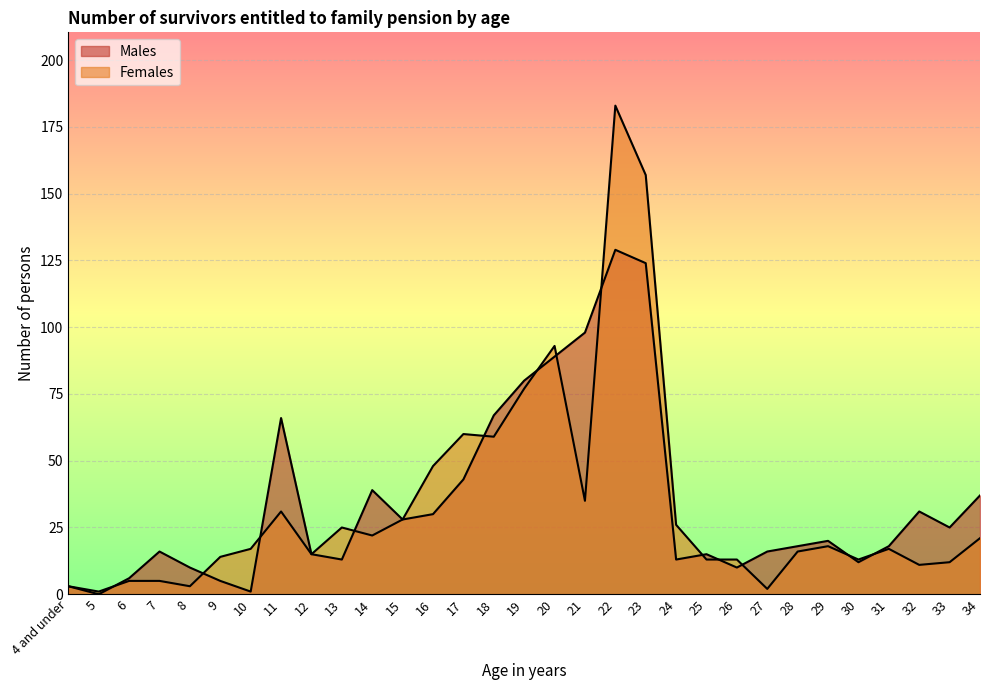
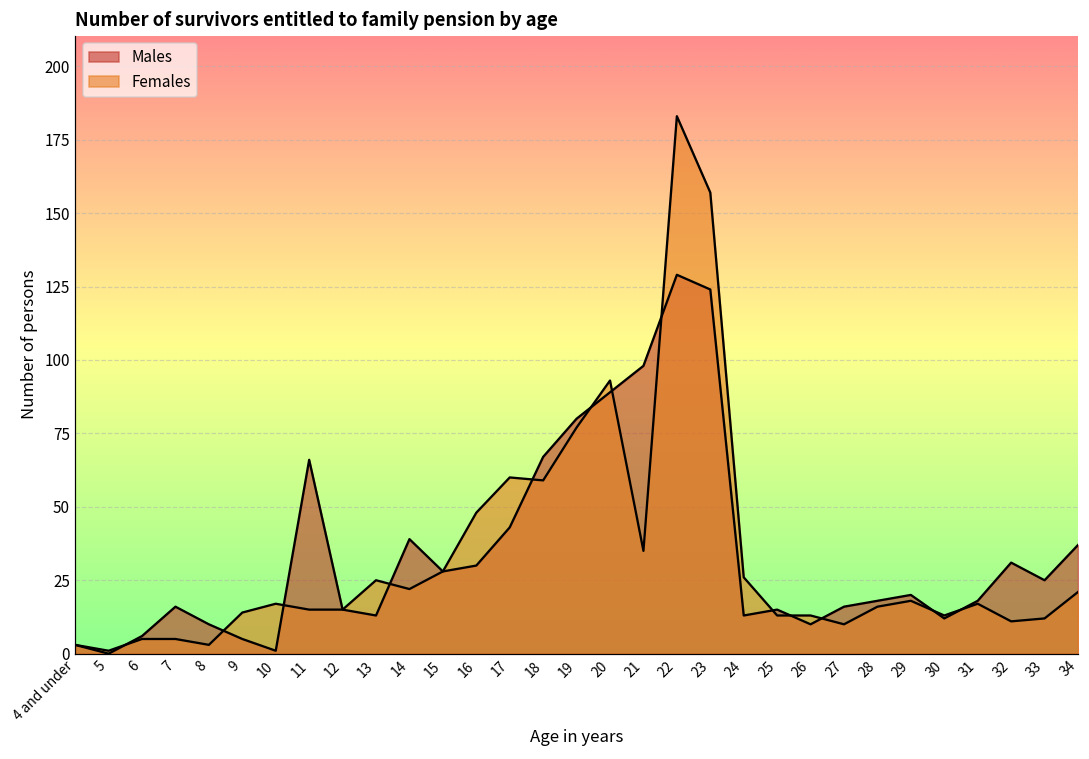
  {
    "Males": {
      "5": 0,
      "6": 6,
      "7": 16,
      "8": 10,
      "9": 5,
      "10": 1,
      "11": 66,
      "13": 13,
      "14": 39,
      "16": 30,
      "17": 43,
      "18": 67,
      "19": 80,
      "20": 89,
      "21": 98,
      "22": 129,
      "23": 124,
      "24": 13,
      "25": 15,
      "26": 10,
      "27": 16,
      "28": 18,
      "29": 20,
      "30": 12,
      "31": 18,
      "32": 31,
      "33": 25,
      "34": 37
    },
    "Females": {
      "5": 1,
      "6": 5,
      "7": 5,
      "8": 3,
      "9": 14,
      "10": 17,
-     "11": 31,
+     "11": 15,
      "13": 25,
      "14": 22,
      "16": 48,
      "17": 60,
      "18": 59,
      "19": 77,
      "20": 93,
      "21": 35,
      "22": 183,
      "23": 157,
      "24": 26,
      "25": 13,
      "26": 13,
-     "27": 2,
+     "27": 10,
      "28": 16,
      "29": 18,
      "30": 13,
      "31": 17,
      "32": 11,
      "33": 12,
      "34": 21
    }
  }
